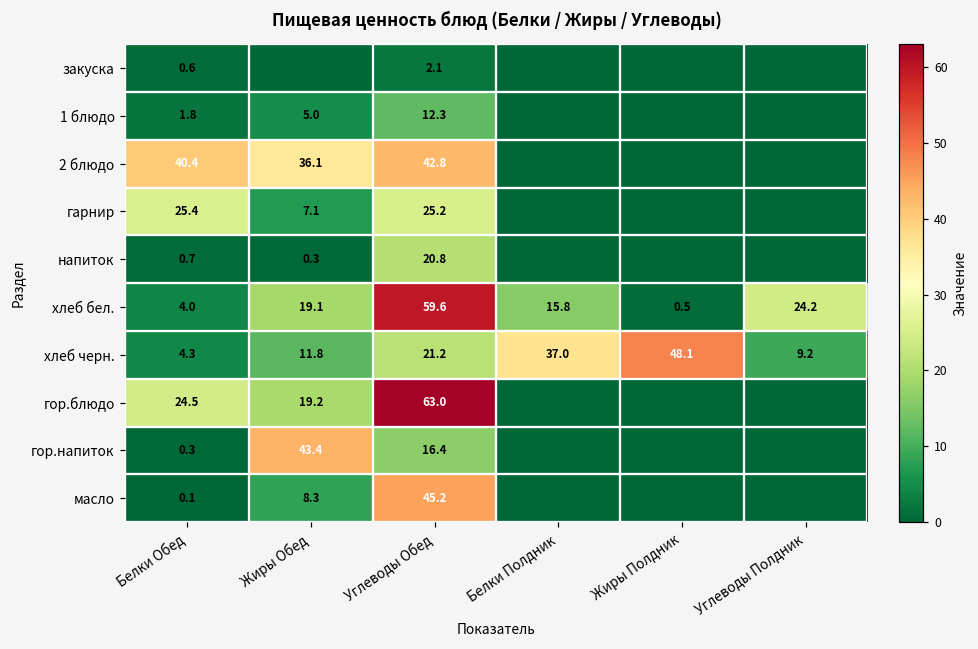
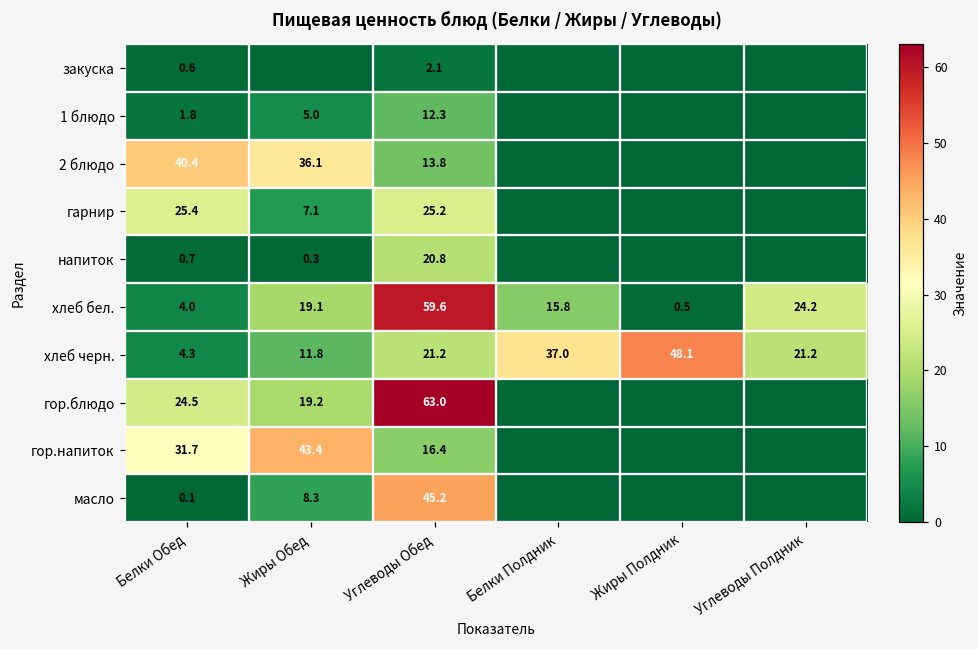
  {
    "закуска": {
      "Белки Обед": 0.6,
      "Углеводы Обед": 2.1
    },
    "1 блюдо": {
      "Белки Обед": 1.8,
      "Жиры Обед": 5.0,
      "Углеводы Обед": 12.3
    },
    "2 блюдо": {
      "Белки Обед": 40.4,
      "Жиры Обед": 36.1,
-     "Углеводы Обед": 42.8
+     "Углеводы Обед": 13.8
    },
    "гарнир": {
      "Белки Обед": 25.4,
      "Жиры Обед": 7.1,
      "Углеводы Обед": 25.2
    },
    "напиток": {
      "Белки Обед": 0.7,
      "Жиры Обед": 0.3,
      "Углеводы Обед": 20.8
    },
    "хлеб бел.": {
      "Белки Обед": 4.0,
      "Жиры Обед": 19.1,
      "Углеводы Обед": 59.6,
      "Белки Полдник": 15.8,
      "Жиры Полдник": 0.5,
      "Углеводы Полдник": 24.2
    },
    "хлеб черн.": {
      "Белки Обед": 4.3,
      "Жиры Обед": 11.8,
      "Углеводы Обед": 21.2,
      "Белки Полдник": 37.0,
      "Жиры Полдник": 48.1,
-     "Углеводы Полдник": 9.2
+     "Углеводы Полдник": 21.2
    },
    "гор.блюдо": {
      "Белки Обед": 24.5,
      "Жиры Обед": 19.2,
      "Углеводы Обед": 63.0
    },
    "гор.напиток": {
-     "Белки Обед": 0.3,
+     "Белки Обед": 31.7,
      "Жиры Обед": 43.4,
      "Углеводы Обед": 16.4
    },
    "масло": {
      "Белки Обед": 0.1,
      "Жиры Обед": 8.3,
      "Углеводы Обед": 45.2
    }
  }
